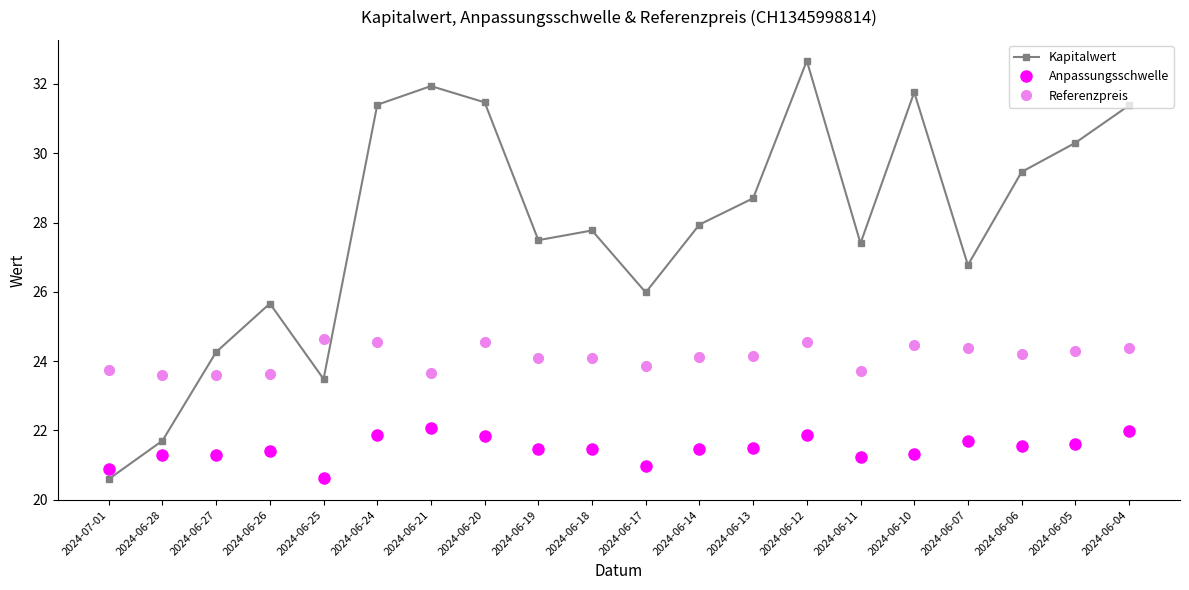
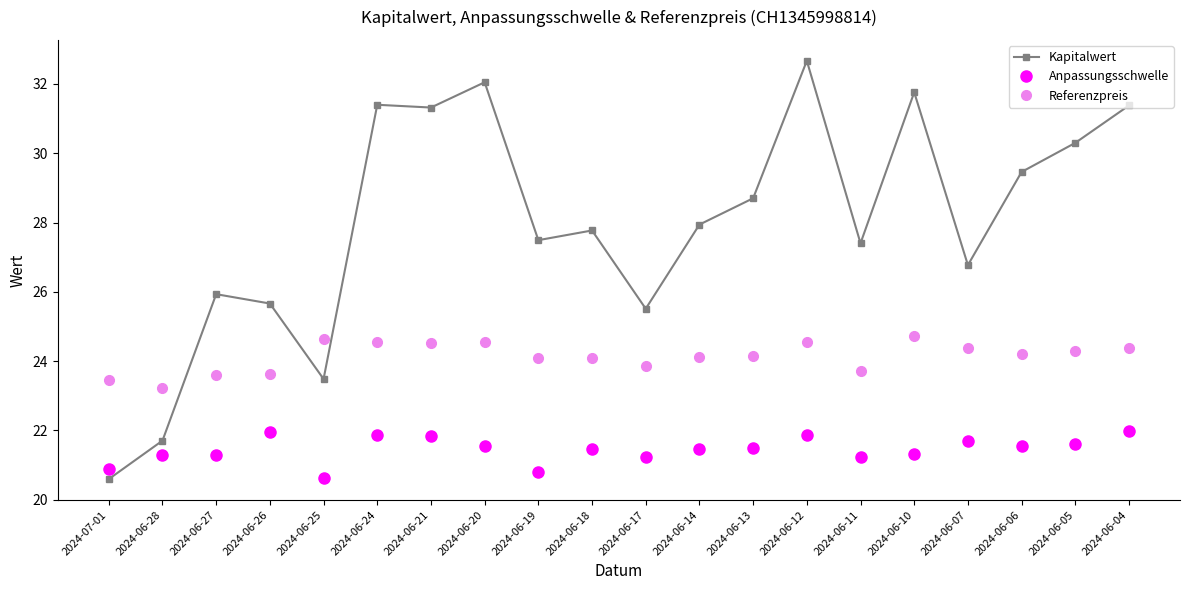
  {
    "Kapitalwert": {
      "2024-07-01": 20.6,
      "2024-06-28": 21.7,
-     "2024-06-27": 24.3,
+     "2024-06-27": 25.9,
      "2024-06-26": 25.7,
      "2024-06-25": 23.5,
      "2024-06-24": 31.4,
-     "2024-06-21": 31.9,
-     "2024-06-20": 31.5,
+     "2024-06-21": 31.3,
+     "2024-06-20": 32.1,
      "2024-06-19": 27.5,
      "2024-06-18": 27.8,
-     "2024-06-17": 26.0,
+     "2024-06-17": 25.5,
      "2024-06-14": 27.9,
      "2024-06-13": 28.7,
      "2024-06-12": 32.7,
      "2024-06-11": 27.4,
      "2024-06-10": 31.8,
      "2024-06-07": 26.8,
      "2024-06-06": 29.5,
      "2024-06-05": 30.3
    },
    "Anpassungsschwelle": {
      "2024-07-01": 20.9,
      "2024-06-28": 21.3,
      "2024-06-27": 21.3,
-     "2024-06-26": 21.4,
+     "2024-06-26": 21.9,
      "2024-06-25": 20.6,
      "2024-06-24": 21.9,
-     "2024-06-21": 22.1,
-     "2024-06-20": 21.8,
-     "2024-06-19": 21.4,
+     "2024-06-21": 21.8,
+     "2024-06-20": 21.5,
+     "2024-06-19": 20.8,
      "2024-06-18": 21.4,
-     "2024-06-17": 21.0,
+     "2024-06-17": 21.2,
      "2024-06-14": 21.5,
      "2024-06-13": 21.5,
      "2024-06-12": 21.9,
      "2024-06-11": 21.2,
      "2024-06-10": 21.3,
      "2024-06-07": 21.7,
      "2024-06-06": 21.5,
      "2024-06-05": 21.6,
      "2024-06-04": 22.0
    },
    "Referenzpreis": {
-     "2024-07-01": 23.8,
-     "2024-06-28": 23.6,
+     "2024-07-01": 23.5,
+     "2024-06-28": 23.2,
      "2024-06-27": 23.6,
      "2024-06-26": 23.6,
      "2024-06-25": 24.6,
      "2024-06-24": 24.6,
-     "2024-06-21": 23.7,
+     "2024-06-21": 24.5,
      "2024-06-20": 24.5,
      "2024-06-19": 24.1,
      "2024-06-18": 24.1,
      "2024-06-17": 23.9,
      "2024-06-14": 24.1,
      "2024-06-13": 24.1,
      "2024-06-12": 24.6,
      "2024-06-11": 23.7,
-     "2024-06-10": 24.5,
+     "2024-06-10": 24.7,
      "2024-06-07": 24.4,
      "2024-06-06": 24.2,
      "2024-06-05": 24.3,
      "2024-06-04": 24.4
    }
  }
